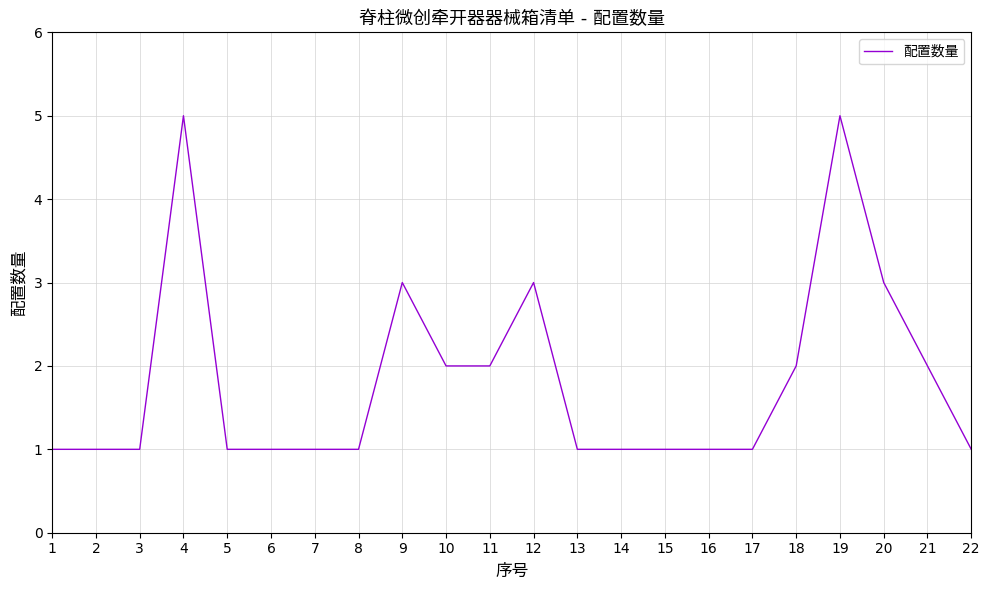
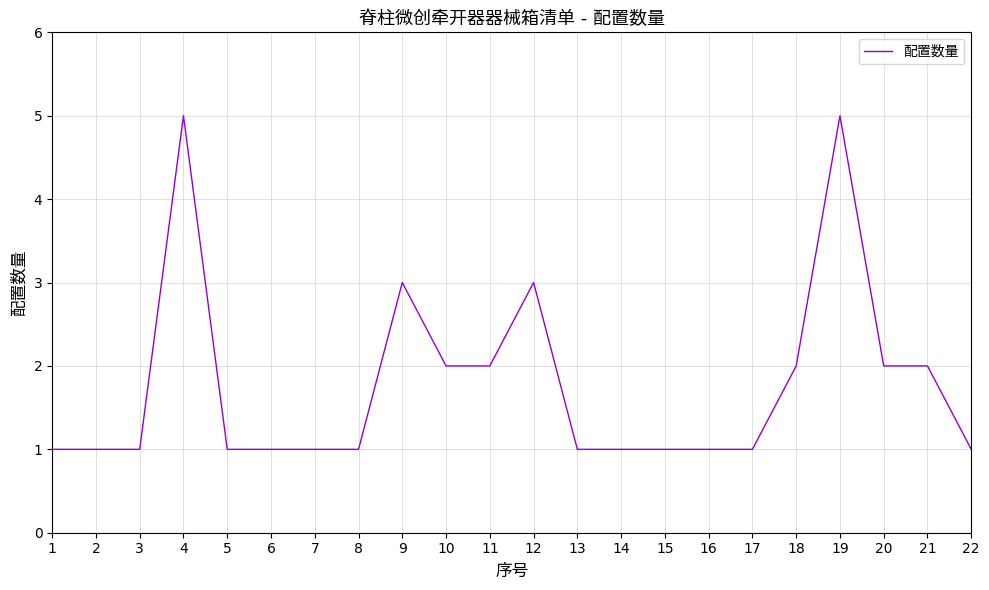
  {
    "1": 1,
    "2": 1,
    "3": 1,
    "4": 5,
    "5": 1,
    "6": 1,
    "7": 1,
    "8": 1,
    "9": 3,
    "10": 2,
    "11": 2,
    "12": 3,
    "13": 1,
    "14": 1,
    "15": 1,
    "16": 1,
    "17": 1,
    "18": 2,
    "19": 5,
-   "20": 3,
+   "20": 2,
    "21": 2,
    "22": 1
  }
